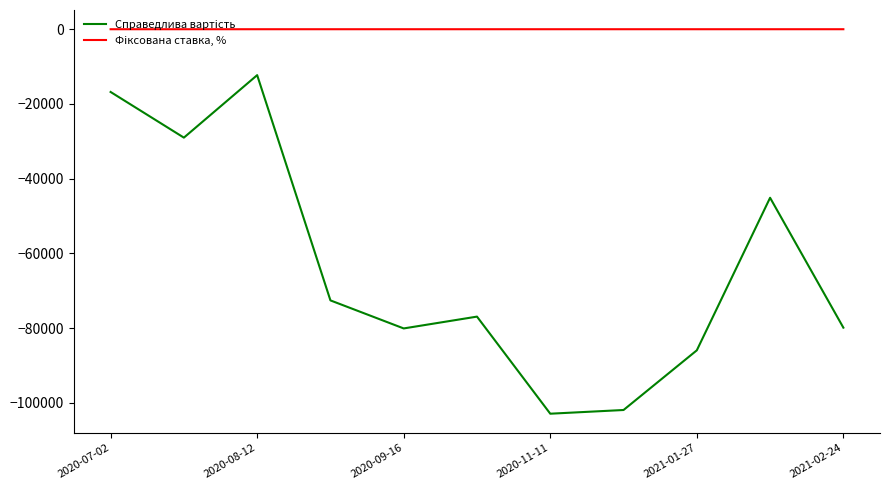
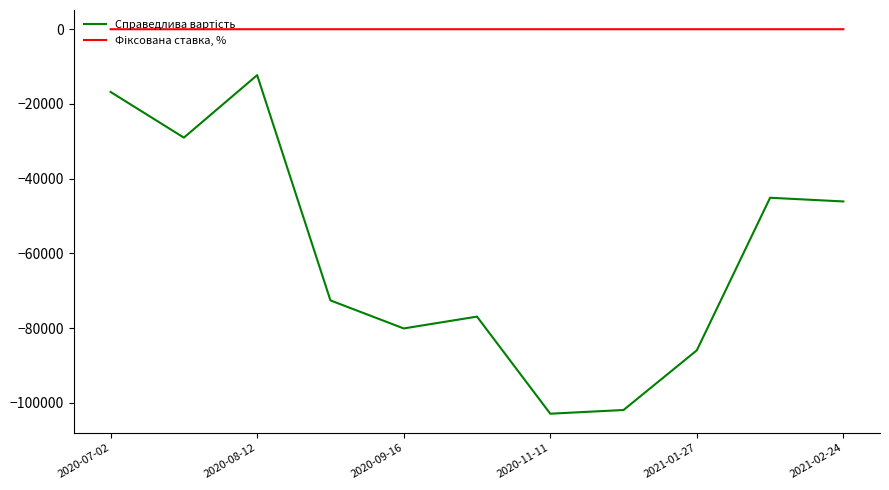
  {
    "Справедлива вартість": {
      "2020-07-02": -17000,
      "2020-08-12": -12000,
      "2020-09-16": -80000,
      "2020-11-11": -103000,
      "2021-01-27": -86000,
-     "2021-02-24": -80000
+     "2021-02-24": -46000
    },
    "Фіксована ставка, %": {
      "2020-07-02": 0,
      "2020-08-12": 0,
      "2020-09-16": 0,
      "2020-11-11": 0,
      "2021-01-27": 0,
      "2021-02-24": 0
    }
  }
